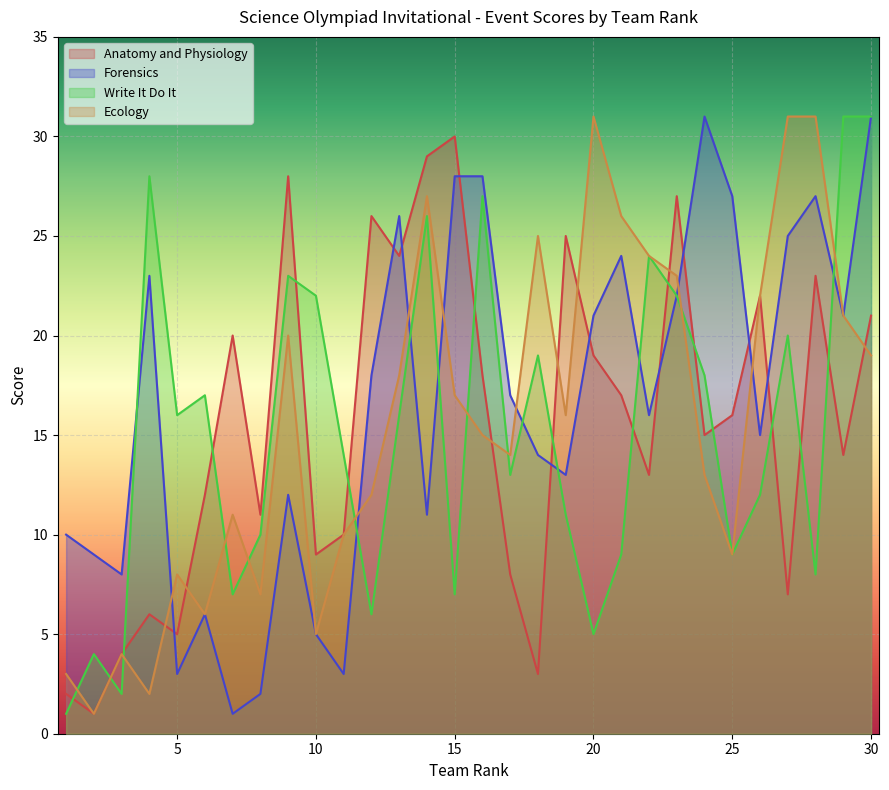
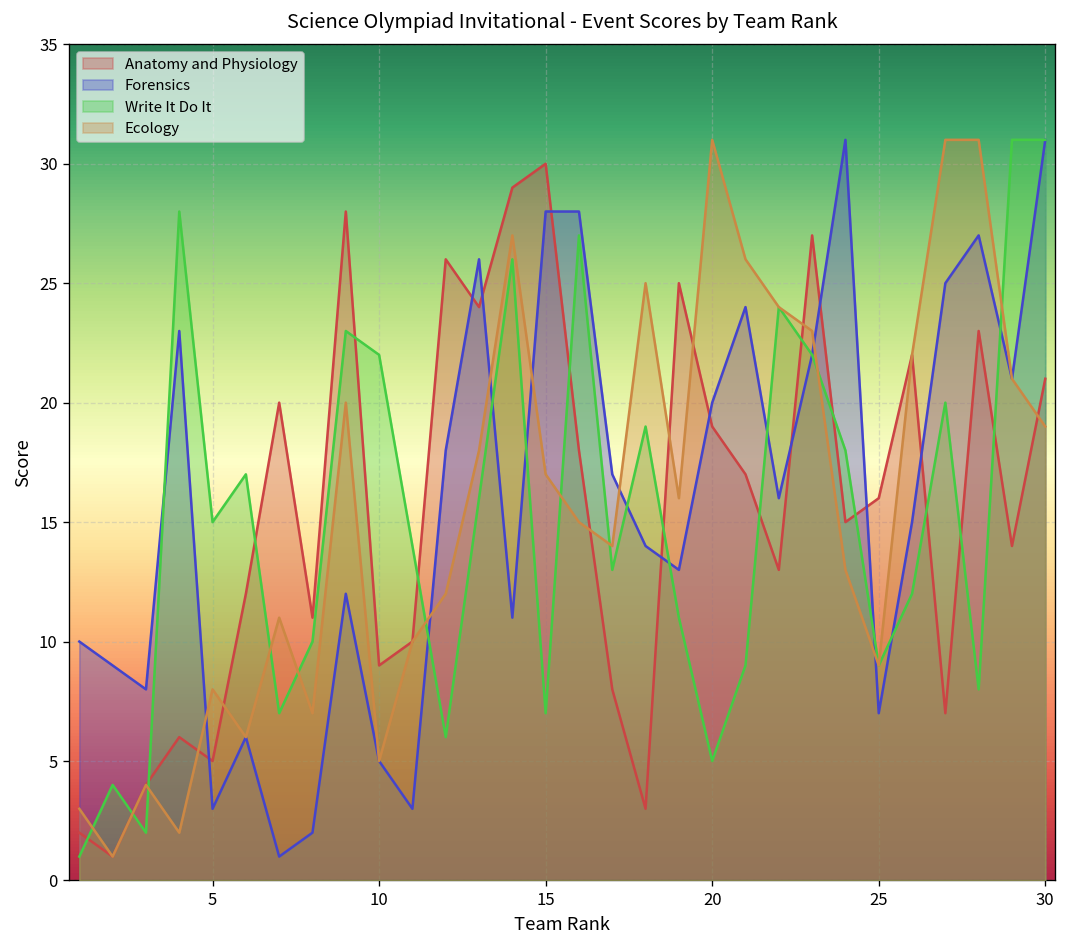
  {
    "Forensics": {
      "5": 3,
      "15": 28,
-     "20": 21,
-     "25": 27
+     "20": 20,
+     "25": 7
    },
    "Write It Do It": {
-     "5": 16,
+     "5": 15,
      "10": 22,
      "15": 7,
      "20": 5
    }
  }
